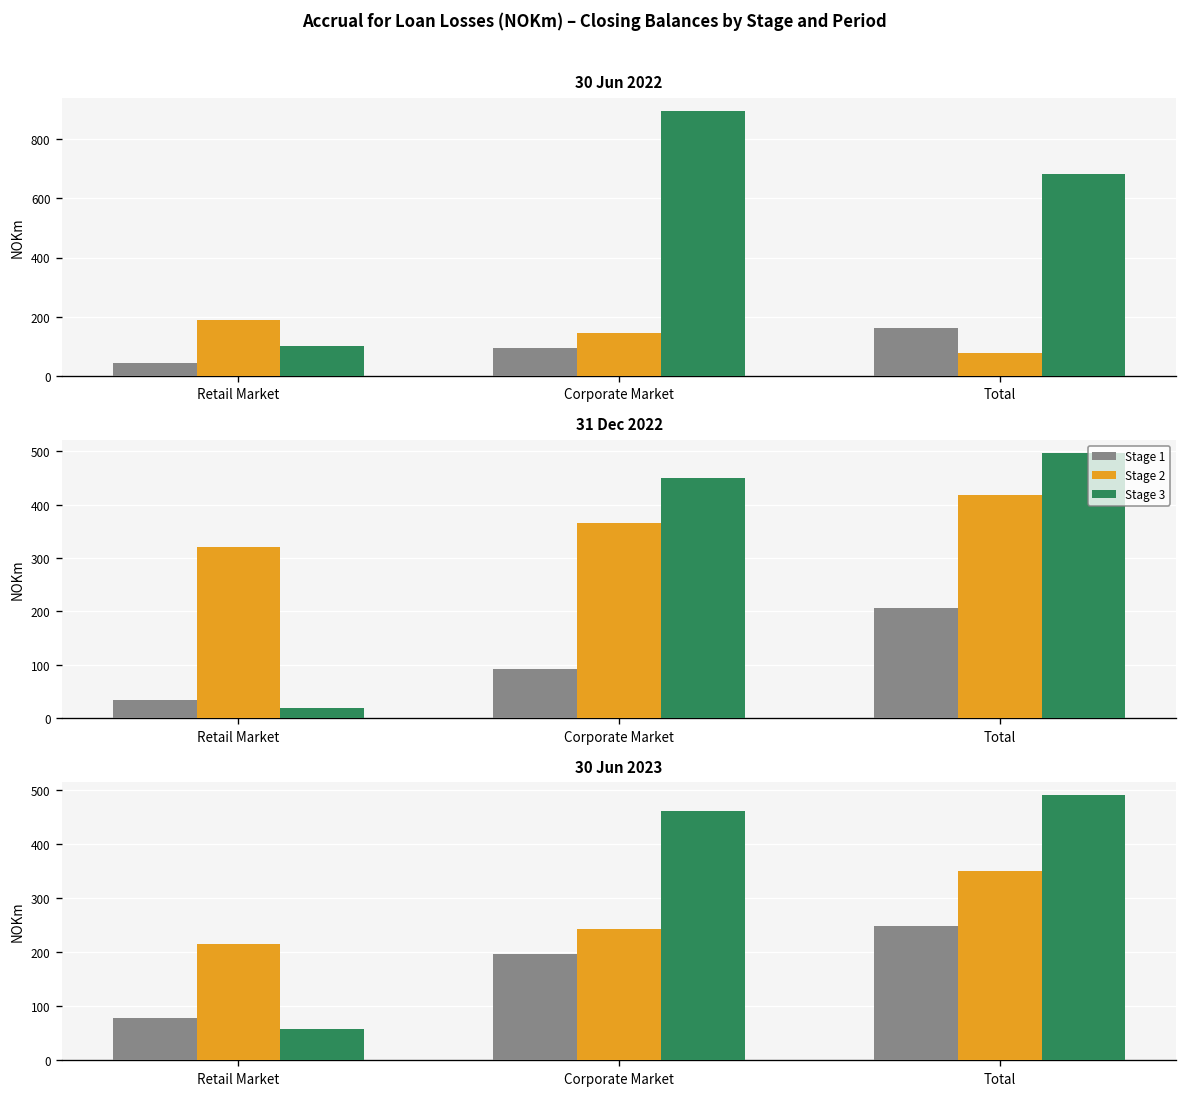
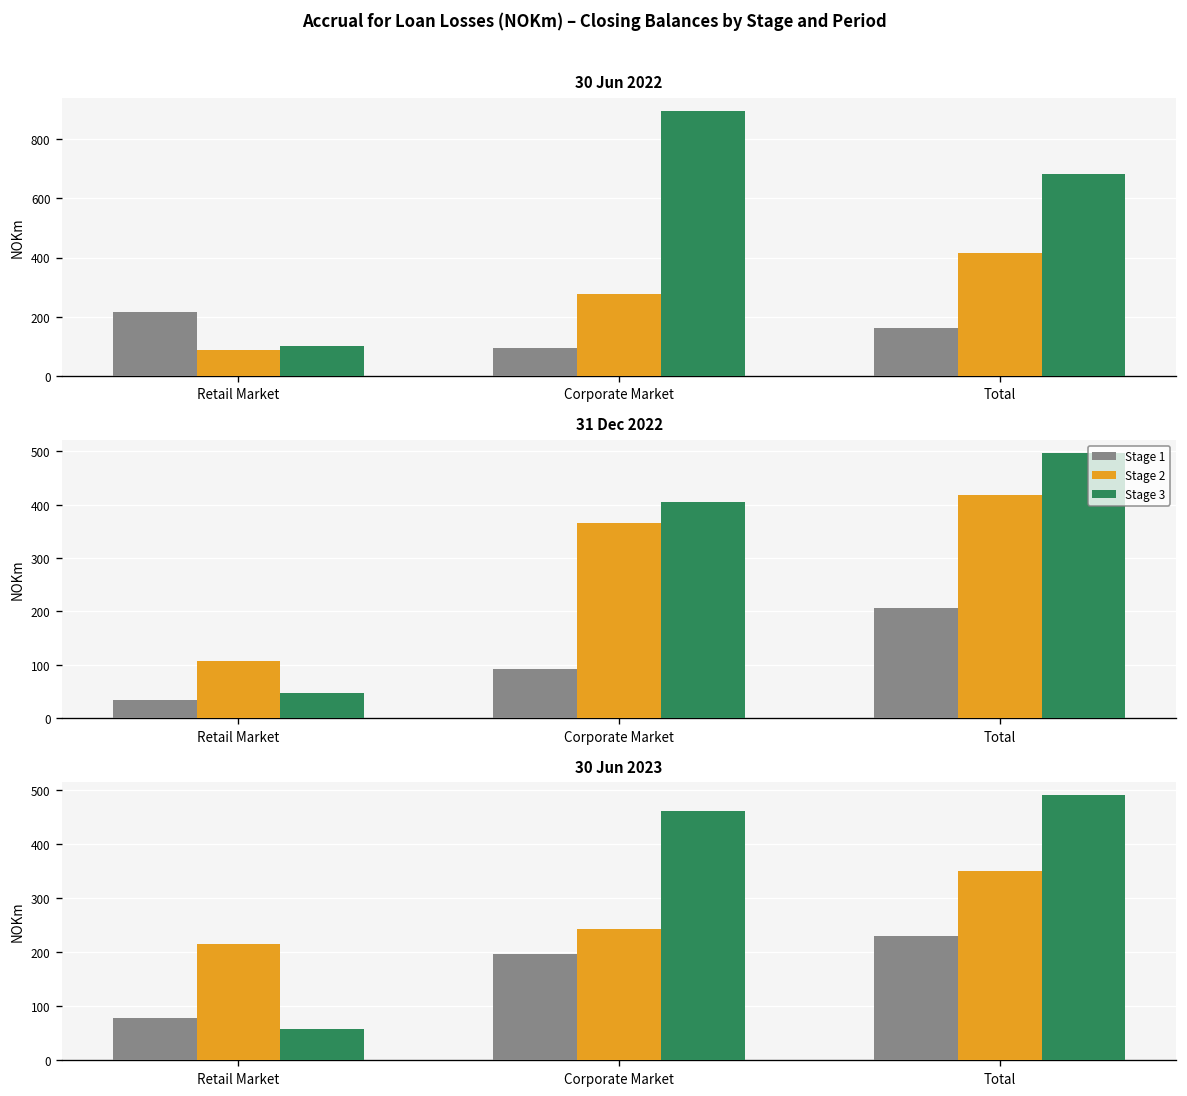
  {
    "30 Jun 2022": {
      "Stage 1": {
-       "Retail Market": 50,
+       "Retail Market": 220,
        "Corporate Market": 90,
        "Total": 160
      },
      "Stage 2": {
-       "Retail Market": 190,
-       "Corporate Market": 150,
-       "Total": 80
+       "Retail Market": 90,
+       "Corporate Market": 280,
+       "Total": 420
      },
      "Stage 3": {
        "Retail Market": 100,
        "Corporate Market": 900,
        "Total": 680
      }
    },
    "31 Dec 2022": {
      "Stage 1": {
        "Retail Market": 30,
        "Corporate Market": 90,
        "Total": 210
      },
      "Stage 2": {
-       "Retail Market": 320,
+       "Retail Market": 110,
        "Corporate Market": 370,
        "Total": 420
      },
      "Stage 3": {
-       "Retail Market": 20,
-       "Corporate Market": 450,
+       "Retail Market": 50,
+       "Corporate Market": 400,
        "Total": 500
      }
    },
    "30 Jun 2023": {
      "Stage 1": {
        "Retail Market": 80,
        "Corporate Market": 200,
-       "Total": 250
+       "Total": 230
      },
      "Stage 2": {
        "Retail Market": 210,
        "Corporate Market": 240,
        "Total": 350
      },
      "Stage 3": {
        "Retail Market": 60,
        "Corporate Market": 460,
        "Total": 490
      }
    }
  }
